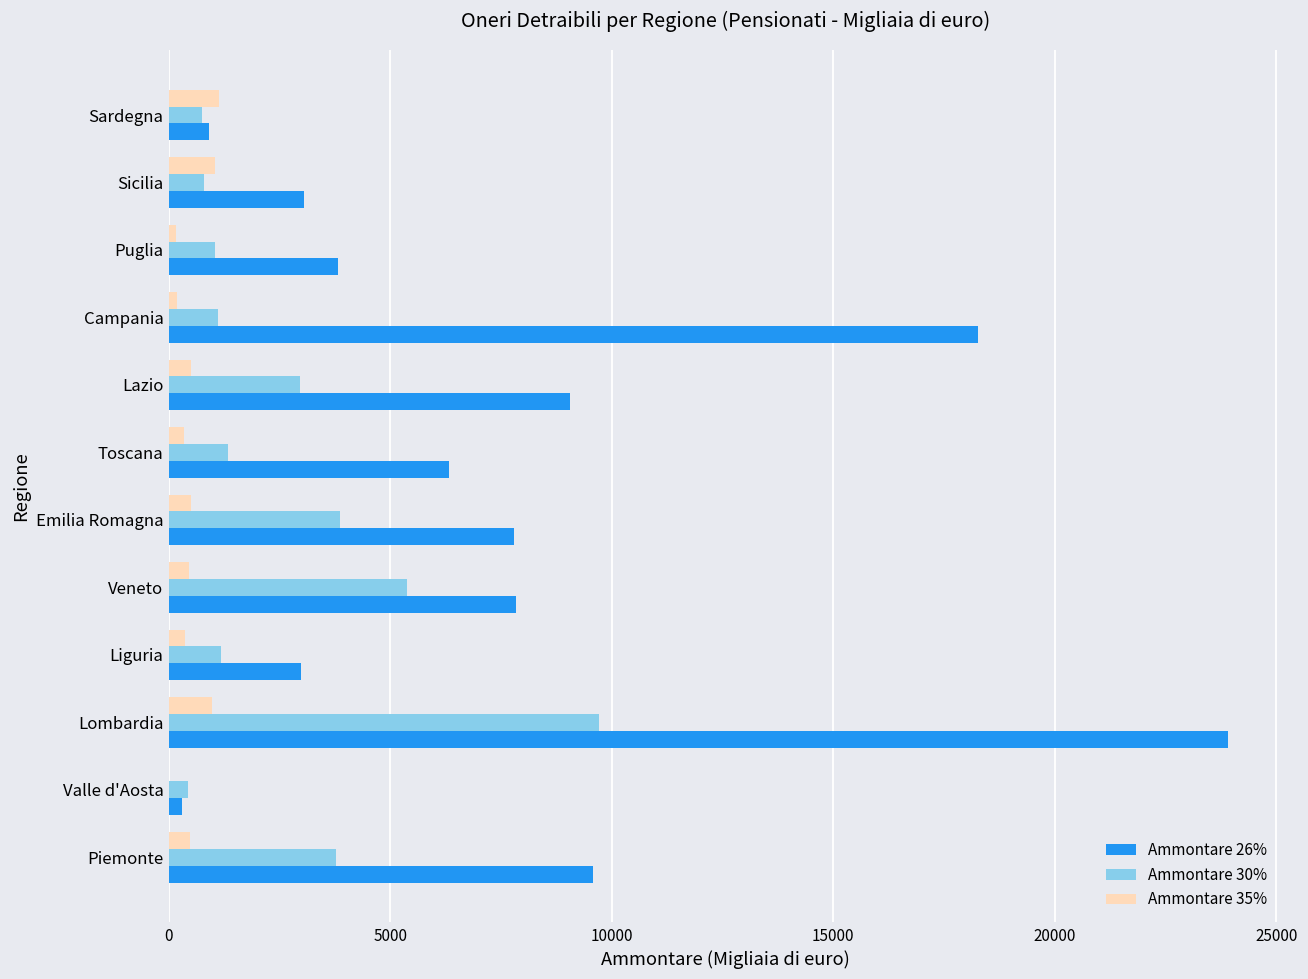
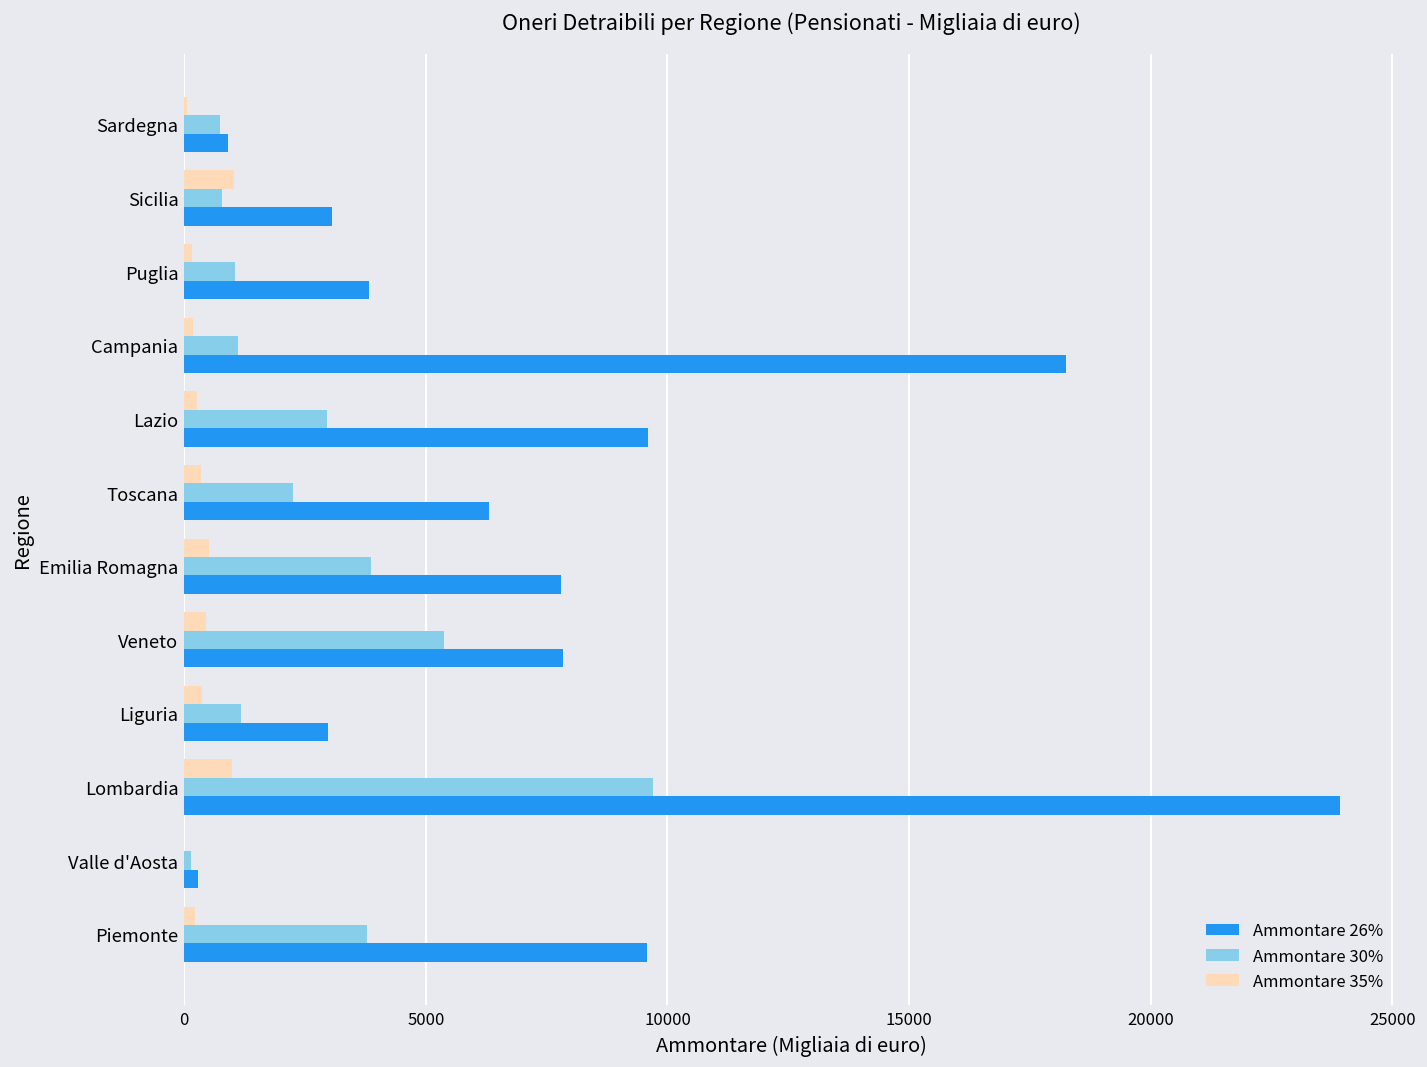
  {
    "Ammontare 26%": {
      "Sardegna": 900,
      "Sicilia": 3100,
      "Puglia": 3800,
      "Campania": 18300,
-     "Lazio": 9000,
+     "Lazio": 9600,
      "Toscana": 6300,
      "Emilia Romagna": 7800,
      "Veneto": 7800,
      "Liguria": 3000,
      "Lombardia": 23900,
      "Valle d'Aosta": 300,
      "Piemonte": 9600
    },
    "Ammontare 30%": {
      "Sardegna": 800,
      "Sicilia": 800,
      "Puglia": 1000,
      "Campania": 1100,
      "Lazio": 3000,
-     "Toscana": 1300,
+     "Toscana": 2200,
      "Emilia Romagna": 3900,
      "Veneto": 5400,
      "Liguria": 1200,
      "Lombardia": 9700,
-     "Valle d'Aosta": 400,
+     "Valle d'Aosta": 100,
      "Piemonte": 3800
    },
    "Ammontare 35%": {
-     "Sardegna": 1100,
+     "Sardegna": 100,
      "Sicilia": 1000,
      "Puglia": 200,
      "Campania": 200,
-     "Lazio": 500,
+     "Lazio": 300,
      "Toscana": 300,
      "Emilia Romagna": 500,
      "Veneto": 400,
      "Liguria": 400,
      "Lombardia": 1000,
-     "Piemonte": 500
+     "Piemonte": 200
    }
  }
